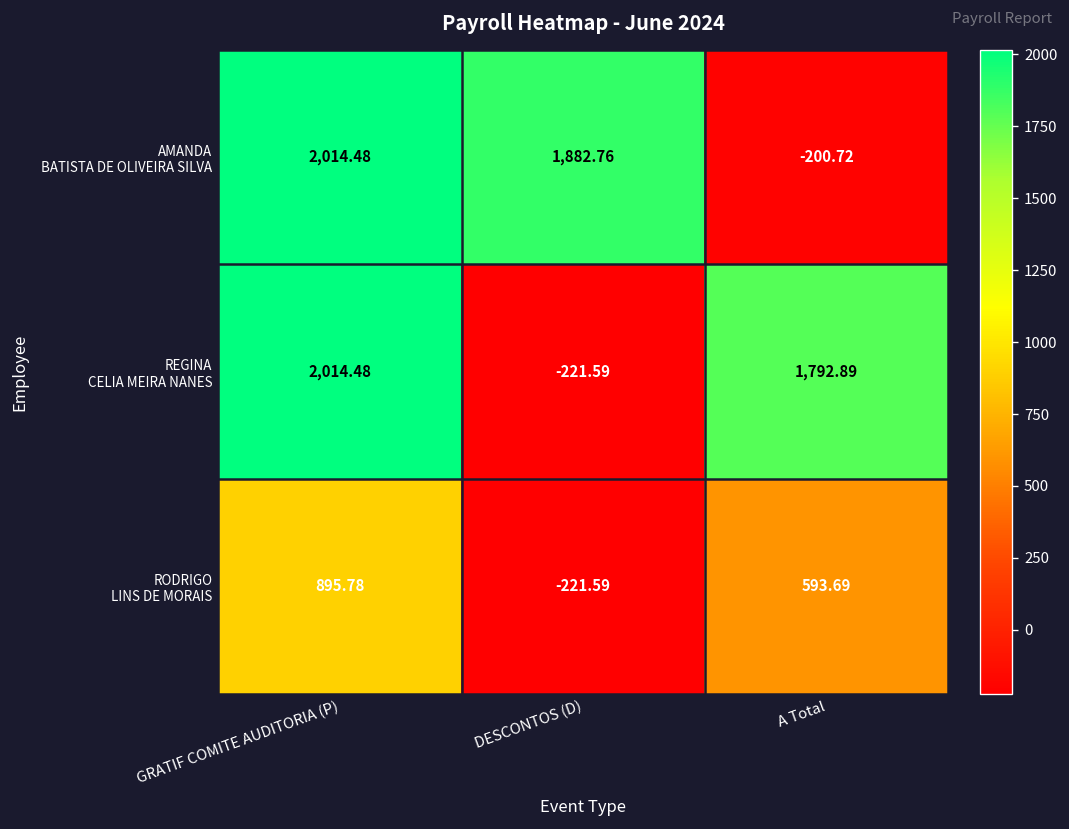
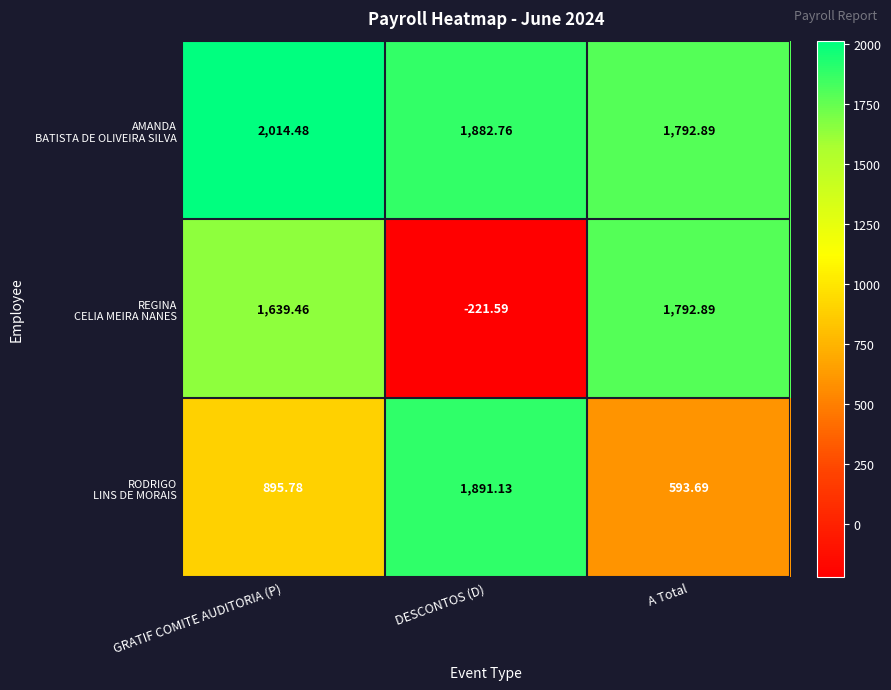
  {
    "AMANDA BATISTA DE OLIVEIRA SILVA": {
      "GRATIF COMITE AUDITORIA (P)": "2,014.48",
      "DESCONTOS (D)": "1,882.76",
-     "A Total": "-200.72"
+     "A Total": "1,792.89"
    },
    "REGINA CELIA MEIRA NANES": {
-     "GRATIF COMITE AUDITORIA (P)": "2,014.48",
+     "GRATIF COMITE AUDITORIA (P)": "1,639.46",
      "DESCONTOS (D)": "-221.59",
      "A Total": "1,792.89"
    },
    "RODRIGO LINS DE MORAIS": {
      "GRATIF COMITE AUDITORIA (P)": "895.78",
-     "DESCONTOS (D)": "-221.59",
+     "DESCONTOS (D)": "1,891.13",
      "A Total": "593.69"
    }
  }
